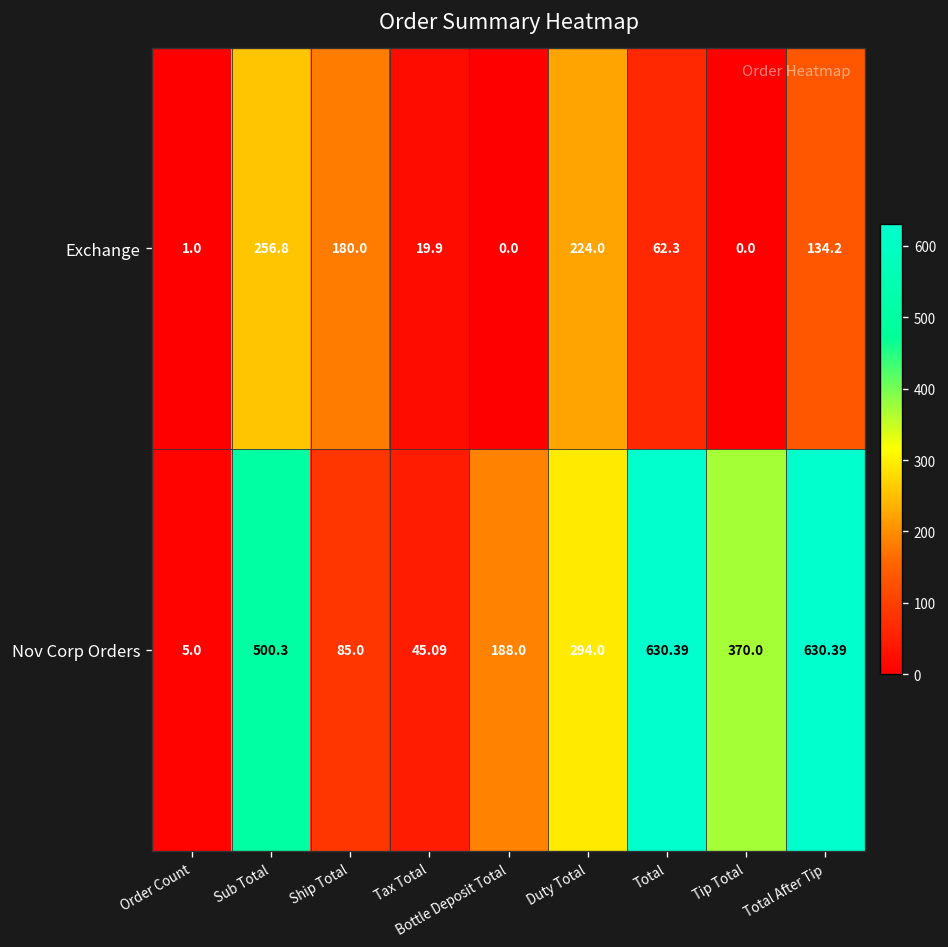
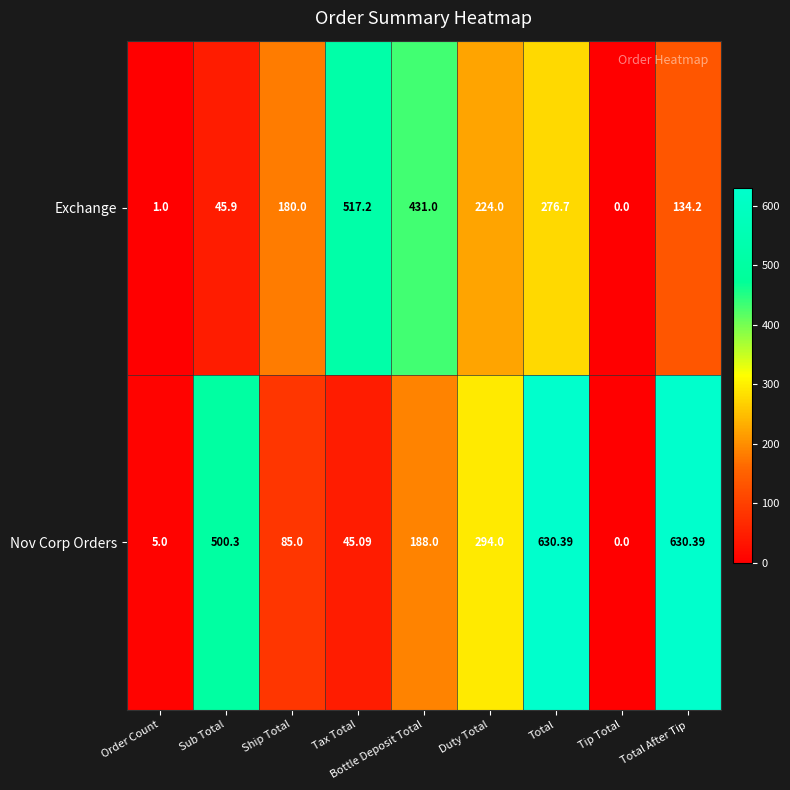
  {
    "Exchange": {
      "Order Count": 1.0,
-     "Sub Total": 256.8,
+     "Sub Total": 45.9,
      "Ship Total": 180.0,
-     "Tax Total": 19.9,
-     "Bottle Deposit Total": 0.0,
+     "Tax Total": 517.2,
+     "Bottle Deposit Total": 431.0,
      "Duty Total": 224.0,
-     "Total": 62.3,
+     "Total": 276.7,
      "Tip Total": 0.0
    },
    "Nov Corp Orders": {
      "Order Count": 5.0,
      "Sub Total": 500.3,
      "Ship Total": 85.0,
      "Tax Total": 45.09,
      "Bottle Deposit Total": 188.0,
      "Duty Total": 294.0,
      "Total": 630.39,
-     "Tip Total": 370.0,
+     "Tip Total": 0.0,
      "Total After Tip": 630.39
    }
  }
